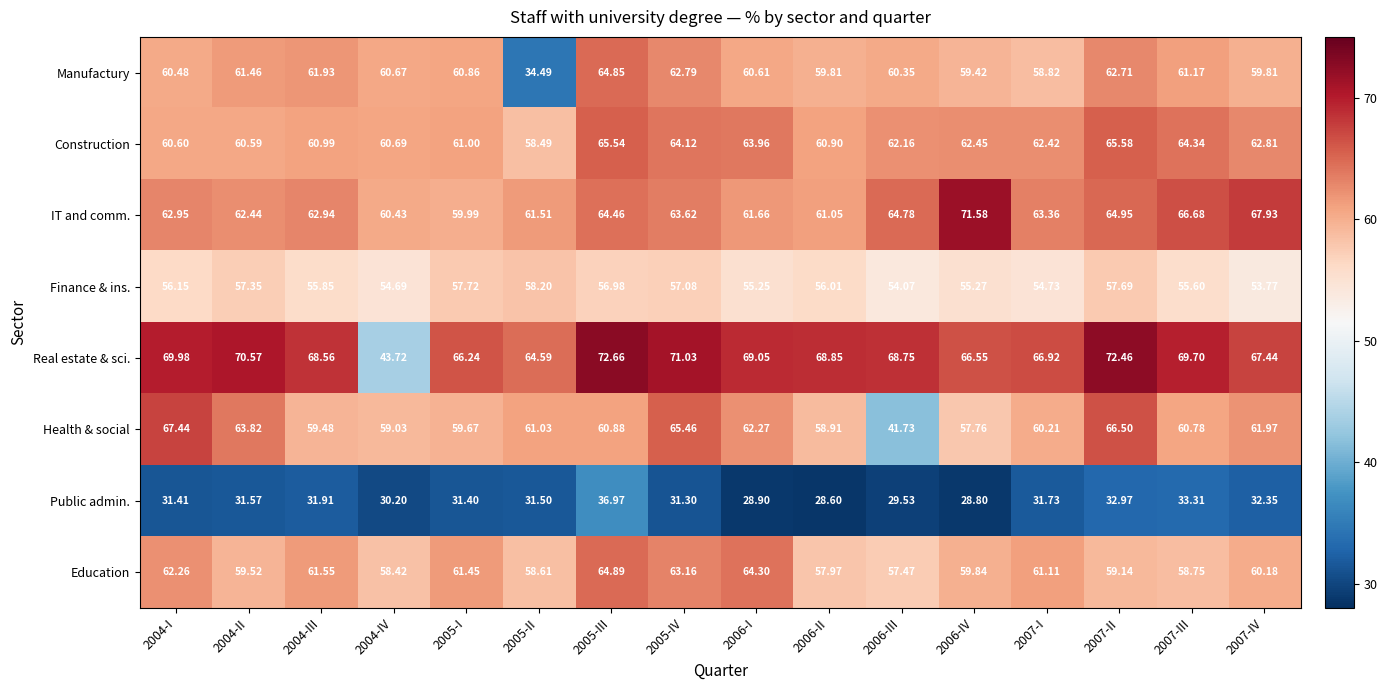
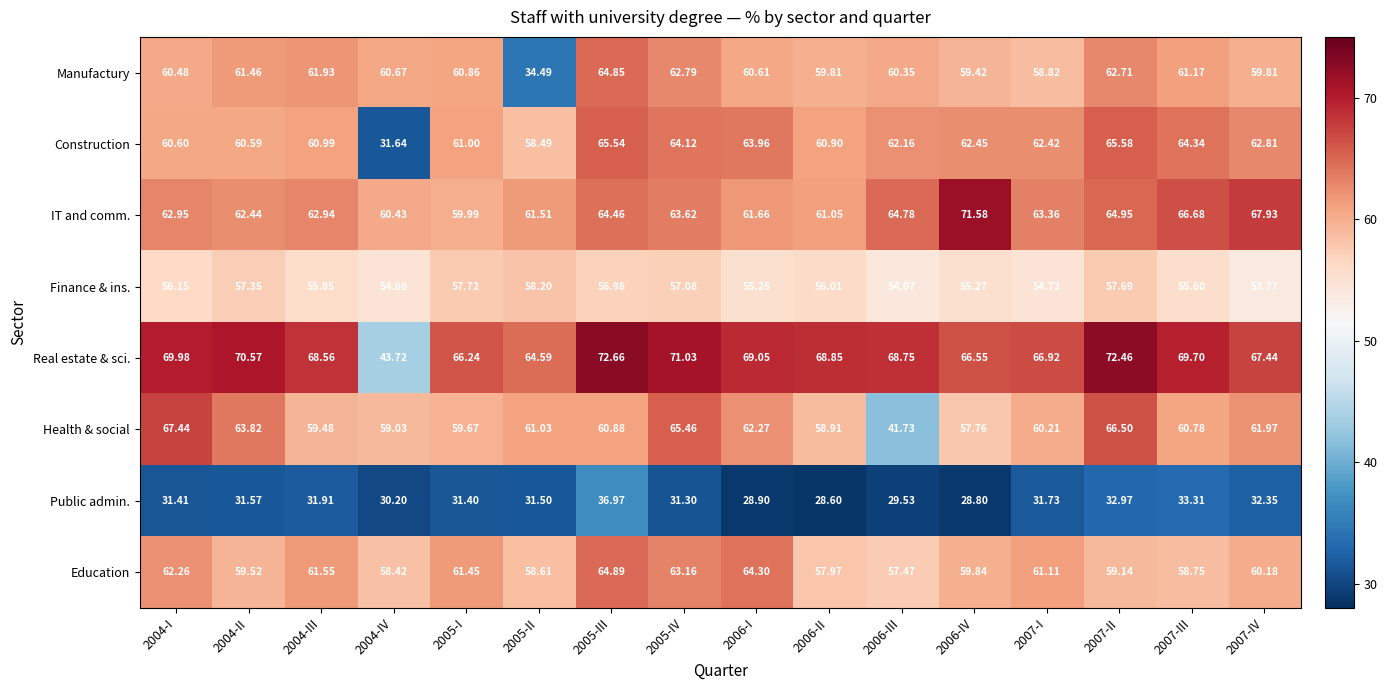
  {
    "Manufactury": {
      "2004-I": 60.48,
      "2004-II": 61.46,
      "2004-III": 61.93,
      "2004-IV": 60.67,
      "2005-I": 60.86,
      "2005-II": 34.49,
      "2005-III": 64.85,
      "2005-IV": 62.79,
      "2006-I": 60.61,
      "2006-II": 59.81,
      "2006-III": 60.35,
      "2006-IV": 59.42,
      "2007-I": 58.82,
      "2007-II": 62.71,
      "2007-III": 61.17,
      "2007-IV": 59.81
    },
    "Construction": {
      "2004-I": 60.60,
      "2004-II": 60.59,
      "2004-III": 60.99,
-     "2004-IV": 60.69,
+     "2004-IV": 31.64,
      "2005-I": 61.00,
      "2005-II": 58.49,
      "2005-III": 65.54,
      "2005-IV": 64.12,
      "2006-I": 63.96,
      "2006-II": 60.90,
      "2006-III": 62.16,
      "2006-IV": 62.45,
      "2007-I": 62.42,
      "2007-II": 65.58,
      "2007-III": 64.34,
      "2007-IV": 62.81
    },
    "IT and comm.": {
      "2004-I": 62.95,
      "2004-II": 62.44,
      "2004-III": 62.94,
      "2004-IV": 60.43,
      "2005-I": 59.99,
      "2005-II": 61.51,
      "2005-III": 64.46,
      "2005-IV": 63.62,
      "2006-I": 61.66,
      "2006-II": 61.05,
      "2006-III": 64.78,
      "2006-IV": 71.58,
      "2007-I": 63.36,
      "2007-II": 64.95,
      "2007-III": 66.68,
      "2007-IV": 67.93
    },
    "Finance & ins.": {
      "2004-I": 56.15,
      "2004-II": 57.35,
      "2004-III": 55.85,
      "2005-I": 57.72,
      "2005-II": 58.20,
      "2005-III": 56.98,
      "2005-IV": 57.08,
      "2006-II": 56.01,
      "2007-II": 57.69,
      "2007-III": 55.60
    },
    "Real estate & sci.": {
      "2004-I": 69.98,
      "2004-II": 70.57,
      "2004-III": 68.56,
      "2004-IV": 43.72,
      "2005-I": 66.24,
      "2005-II": 64.59,
      "2005-III": 72.66,
      "2005-IV": 71.03,
      "2006-I": 69.05,
      "2006-II": 68.85,
      "2006-III": 68.75,
      "2006-IV": 66.55,
      "2007-I": 66.92,
      "2007-II": 72.46,
      "2007-III": 69.70,
      "2007-IV": 67.44
    },
    "Health & social": {
      "2004-I": 67.44,
      "2004-II": 63.82,
      "2004-III": 59.48,
      "2004-IV": 59.03,
      "2005-I": 59.67,
      "2005-II": 61.03,
      "2005-III": 60.88,
      "2005-IV": 65.46,
      "2006-I": 62.27,
      "2006-II": 58.91,
      "2006-III": 41.73,
      "2006-IV": 57.76,
      "2007-I": 60.21,
      "2007-II": 66.50,
      "2007-III": 60.78,
      "2007-IV": 61.97
    },
    "Public admin.": {
      "2004-I": 31.41,
      "2004-II": 31.57,
      "2004-III": 31.91,
      "2004-IV": 30.20,
      "2005-I": 31.40,
      "2005-II": 31.50,
      "2005-III": 36.97,
      "2005-IV": 31.30,
      "2006-I": 28.90,
      "2006-II": 28.60,
      "2006-III": 29.53,
      "2006-IV": 28.80,
      "2007-I": 31.73,
      "2007-II": 32.97,
      "2007-III": 33.31,
      "2007-IV": 32.35
    },
    "Education": {
      "2004-I": 62.26,
      "2004-II": 59.52,
      "2004-III": 61.55,
      "2004-IV": 58.42,
      "2005-I": 61.45,
      "2005-II": 58.61,
      "2005-III": 64.89,
      "2005-IV": 63.16,
      "2006-I": 64.30,
      "2006-II": 57.97,
      "2006-III": 57.47,
      "2006-IV": 59.84,
      "2007-I": 61.11,
      "2007-II": 59.14,
      "2007-III": 58.75,
      "2007-IV": 60.18
    }
  }
